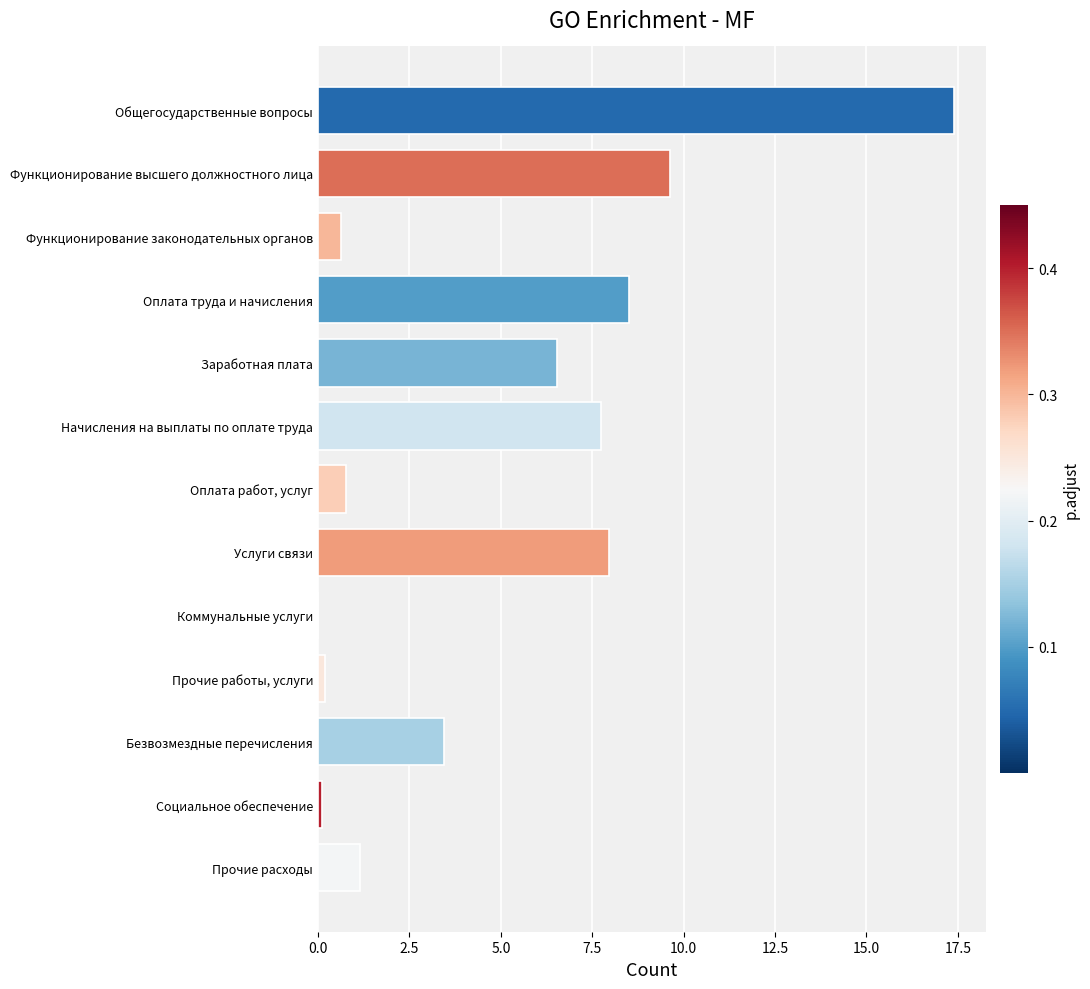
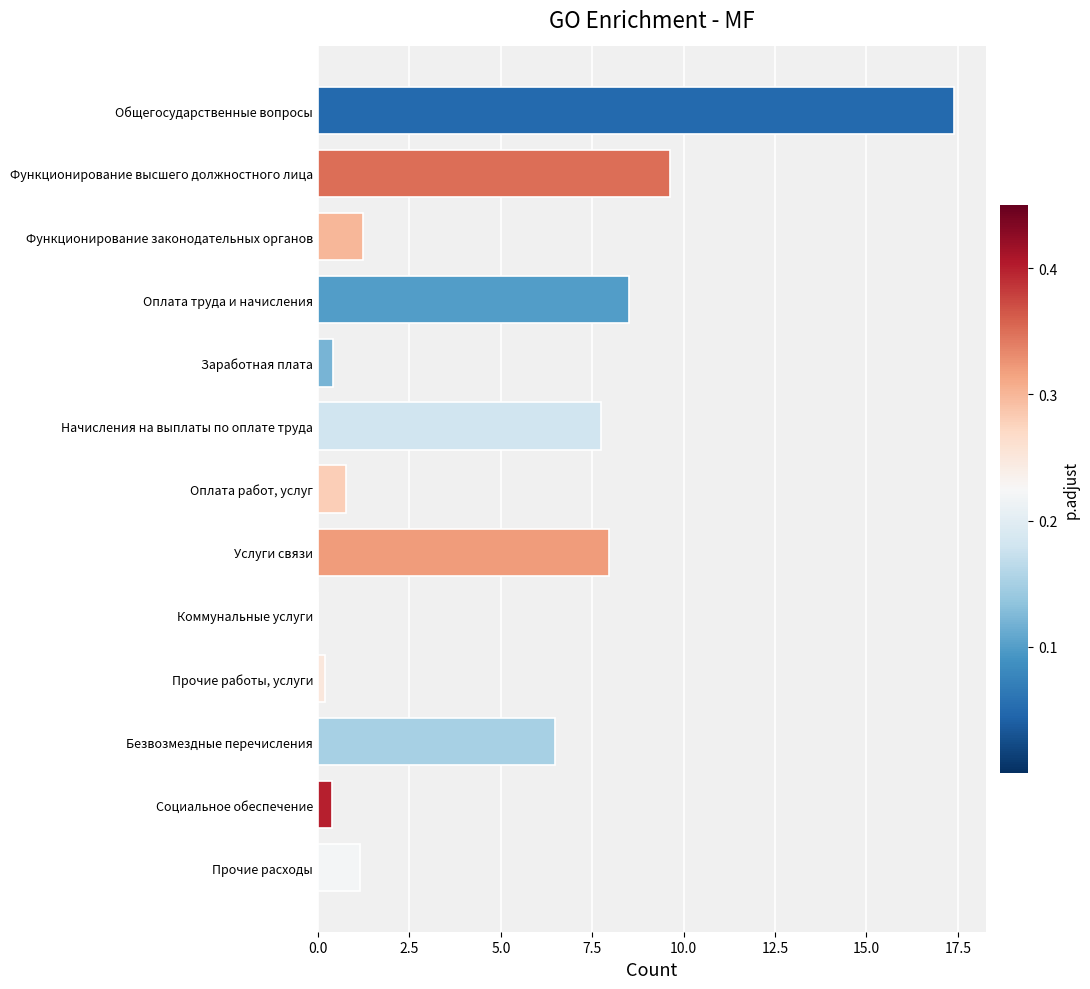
  {
    "Общегосударственные вопросы": 17.4,
    "Функционирование высшего должностного лица": 9.6,
-   "Функционирование законодательных органов": 0.6,
+   "Функционирование законодательных органов": 1.2,
    "Оплата труда и начисления": 8.5,
-   "Заработная плата": 6.5,
+   "Заработная плата": 0.4,
    "Начисления на выплаты по оплате труда": 7.7,
    "Оплата работ, услуг": 0.8,
    "Услуги связи": 8.0,
    "Коммунальные услуги": 0.0,
    "Прочие работы, услуги": 0.2,
-   "Безвозмездные перечисления": 3.4,
-   "Социальное обеспечение": 0.1,
+   "Безвозмездные перечисления": 6.5,
+   "Социальное обеспечение": 0.4,
    "Прочие расходы": 1.1
  }
